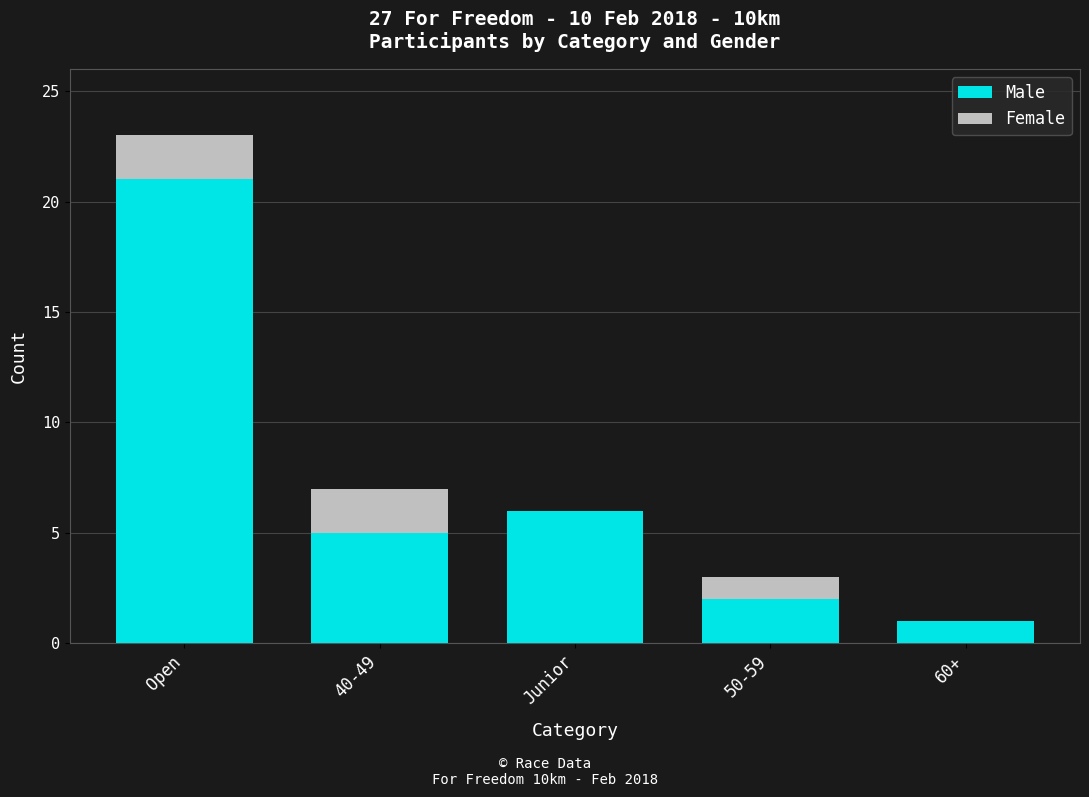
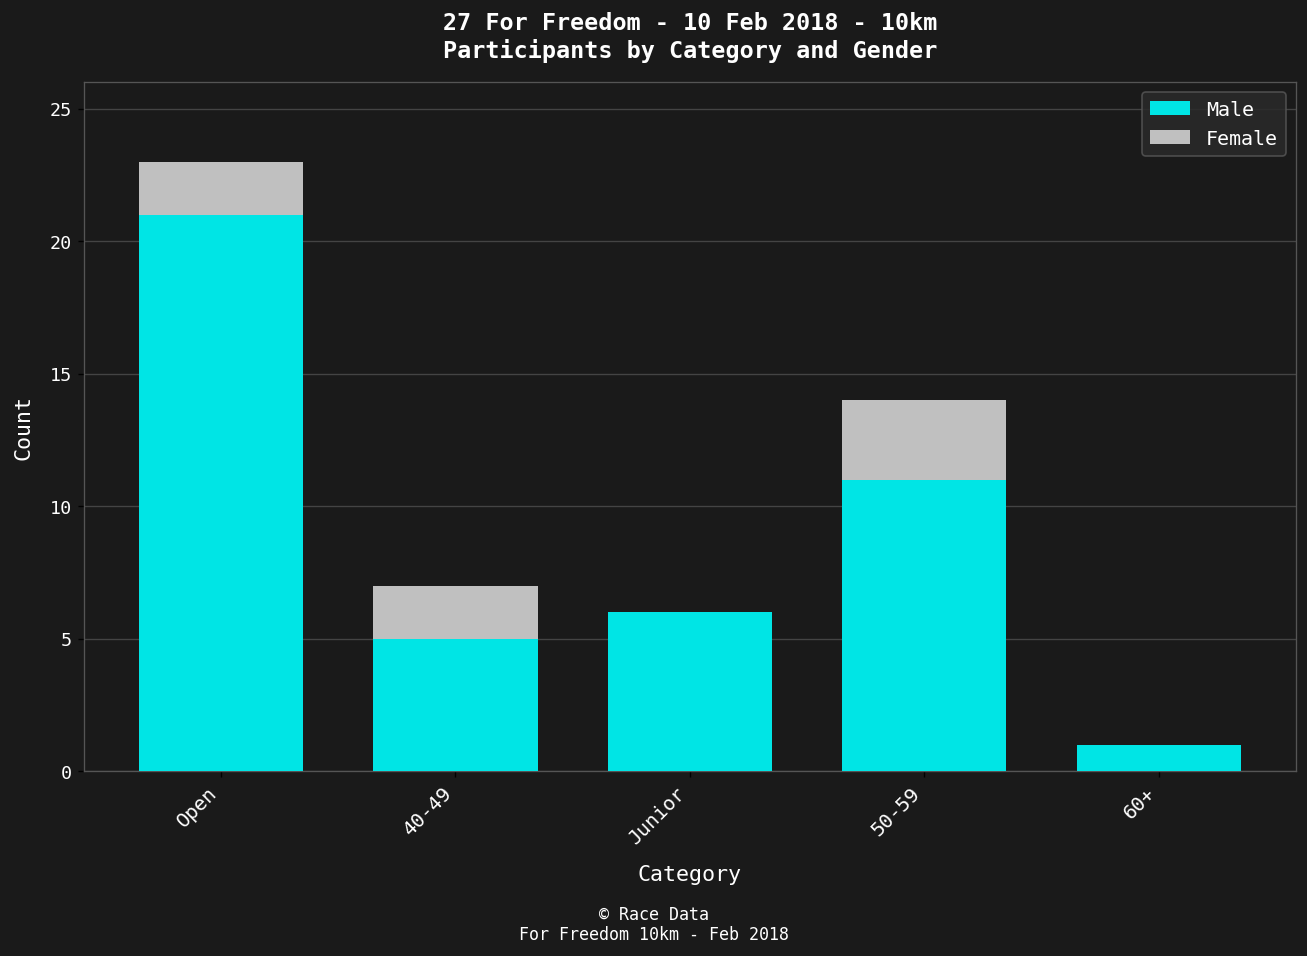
  {
    "Male": {
      "Open": 21,
      "40-49": 5,
      "Junior": 6,
-     "50-59": 2,
+     "50-59": 11,
      "60+": 1
    },
    "Female": {
      "Open": 2,
      "40-49": 2,
      "Junior": 0,
-     "50-59": 1,
+     "50-59": 3,
      "60+": 0
    }
  }
